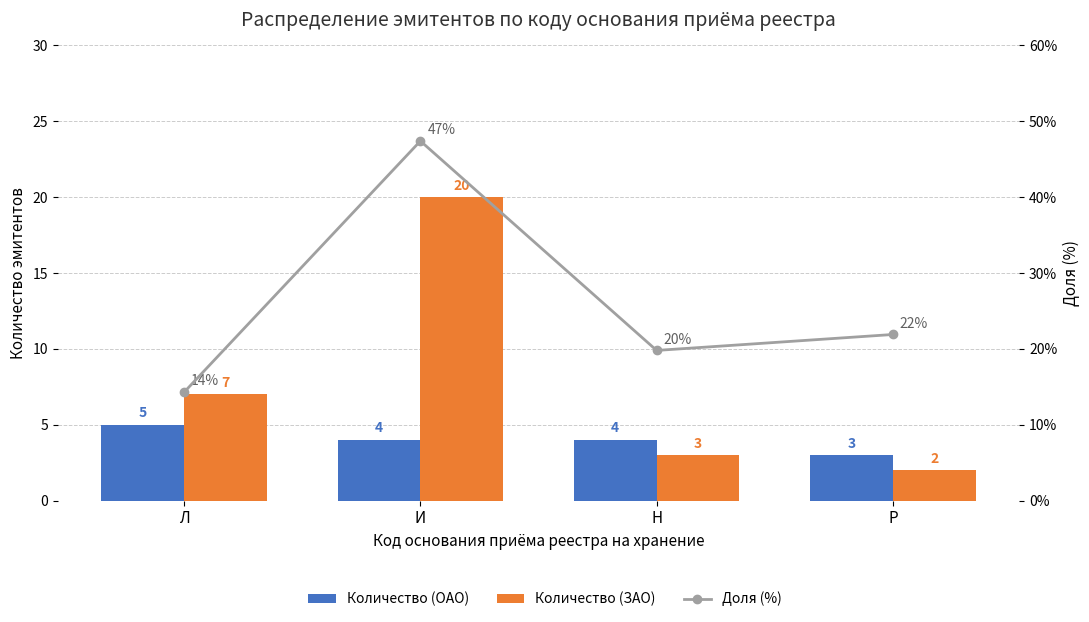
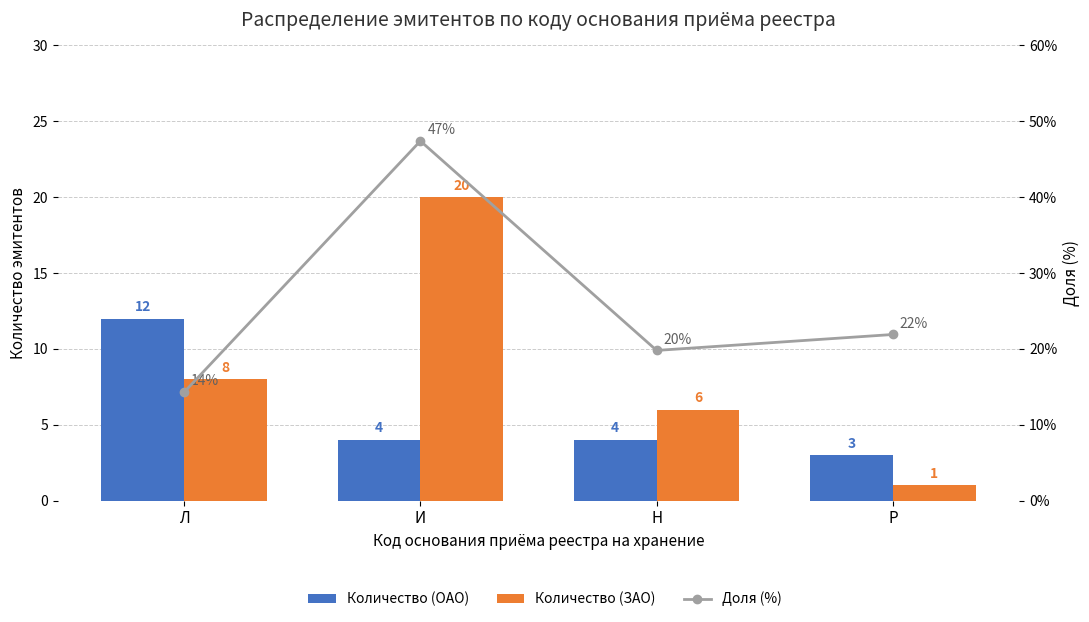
  {
    "Количество (ОАО)": {
-     "Л": "5",
+     "Л": "12",
      "И": "4",
      "Н": "4",
      "Р": "3"
    },
    "Количество (ЗАО)": {
-     "Л": "7",
+     "Л": "8",
      "И": "20",
-     "Н": "3",
-     "Р": "2"
+     "Н": "6",
+     "Р": "1"
    },
    "Доля (%)": {
      "Л": "14%",
      "И": "47%",
      "Н": "20%",
      "Р": "22%"
    }
  }
